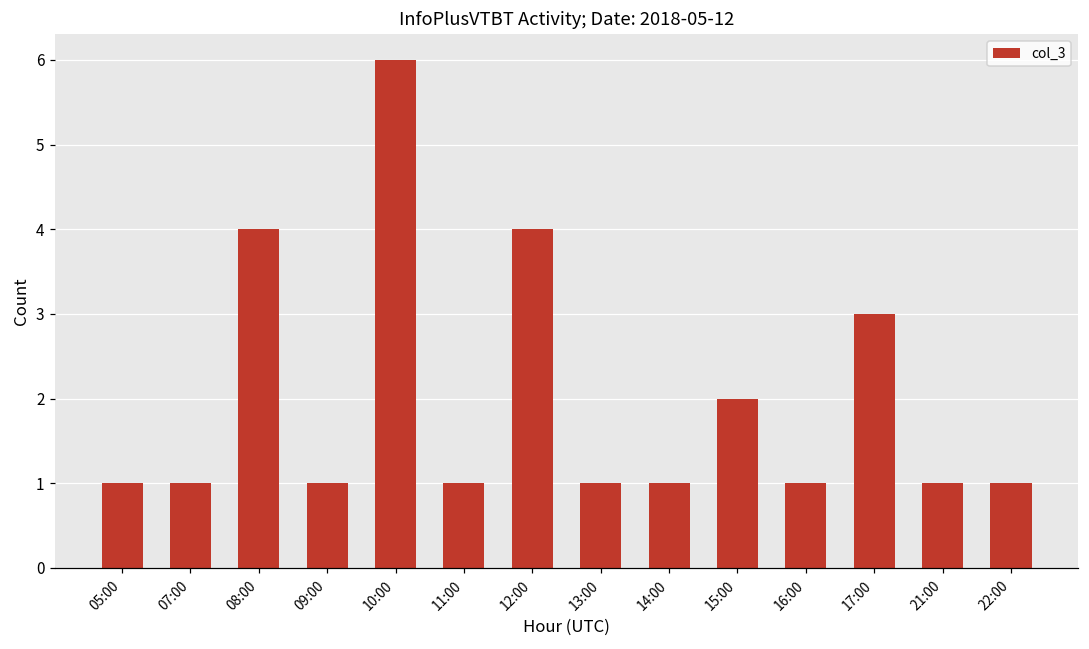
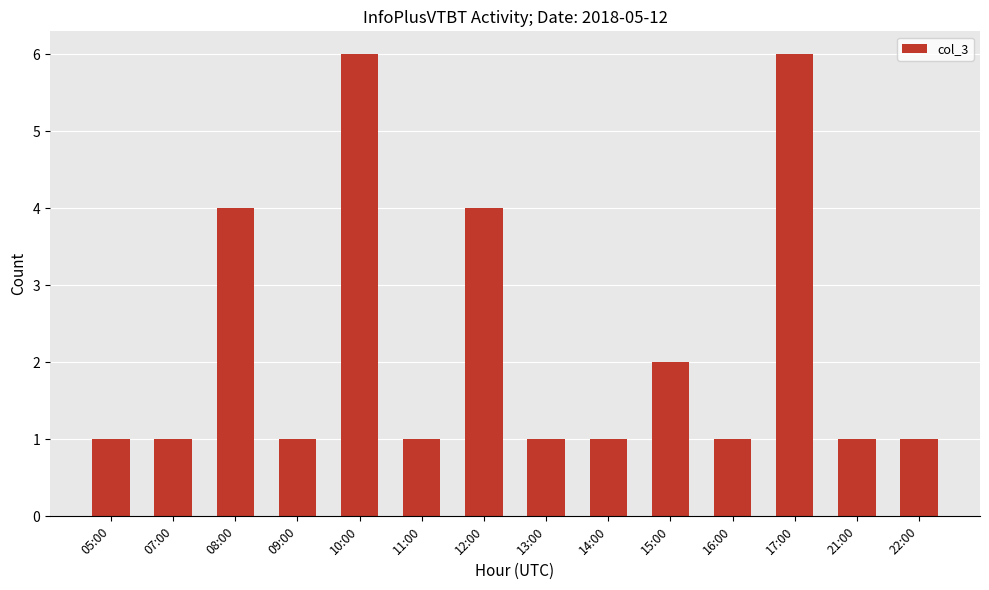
  {
    "05:00": 1,
    "07:00": 1,
    "08:00": 4,
    "09:00": 1,
    "10:00": 6,
    "11:00": 1,
    "12:00": 4,
    "13:00": 1,
    "14:00": 1,
    "15:00": 2,
    "16:00": 1,
-   "17:00": 3,
+   "17:00": 6,
    "21:00": 1,
    "22:00": 1
  }
